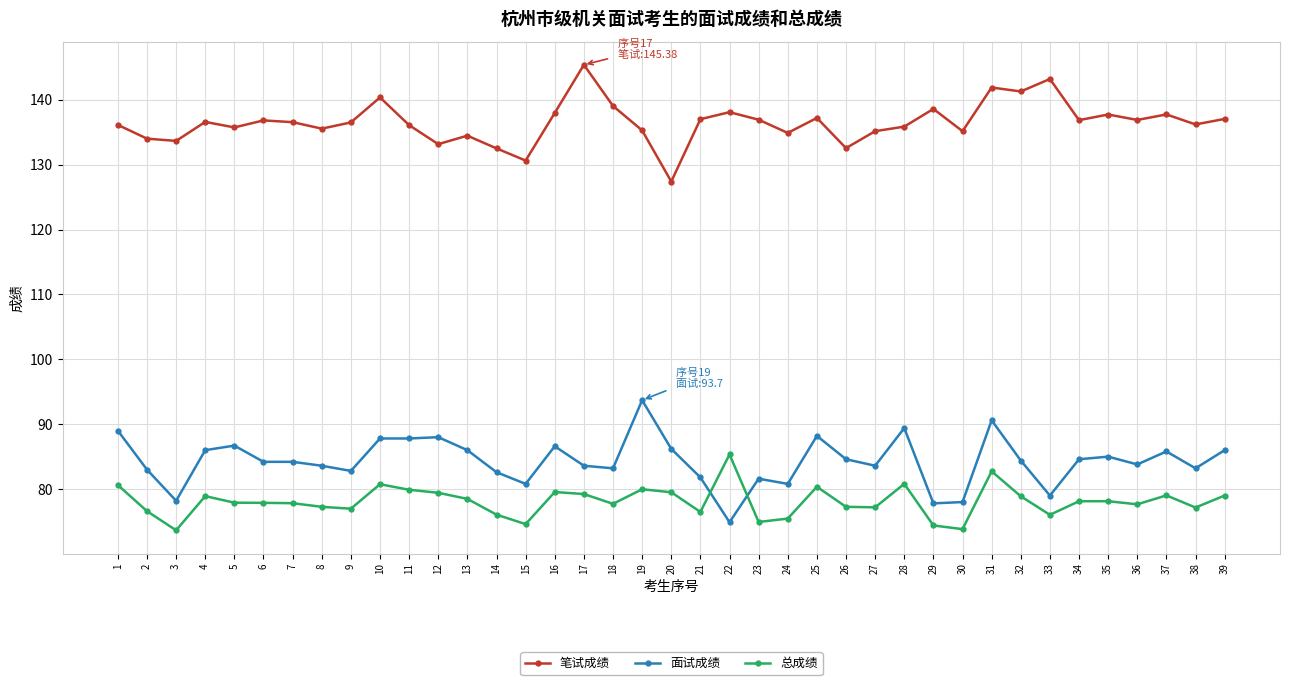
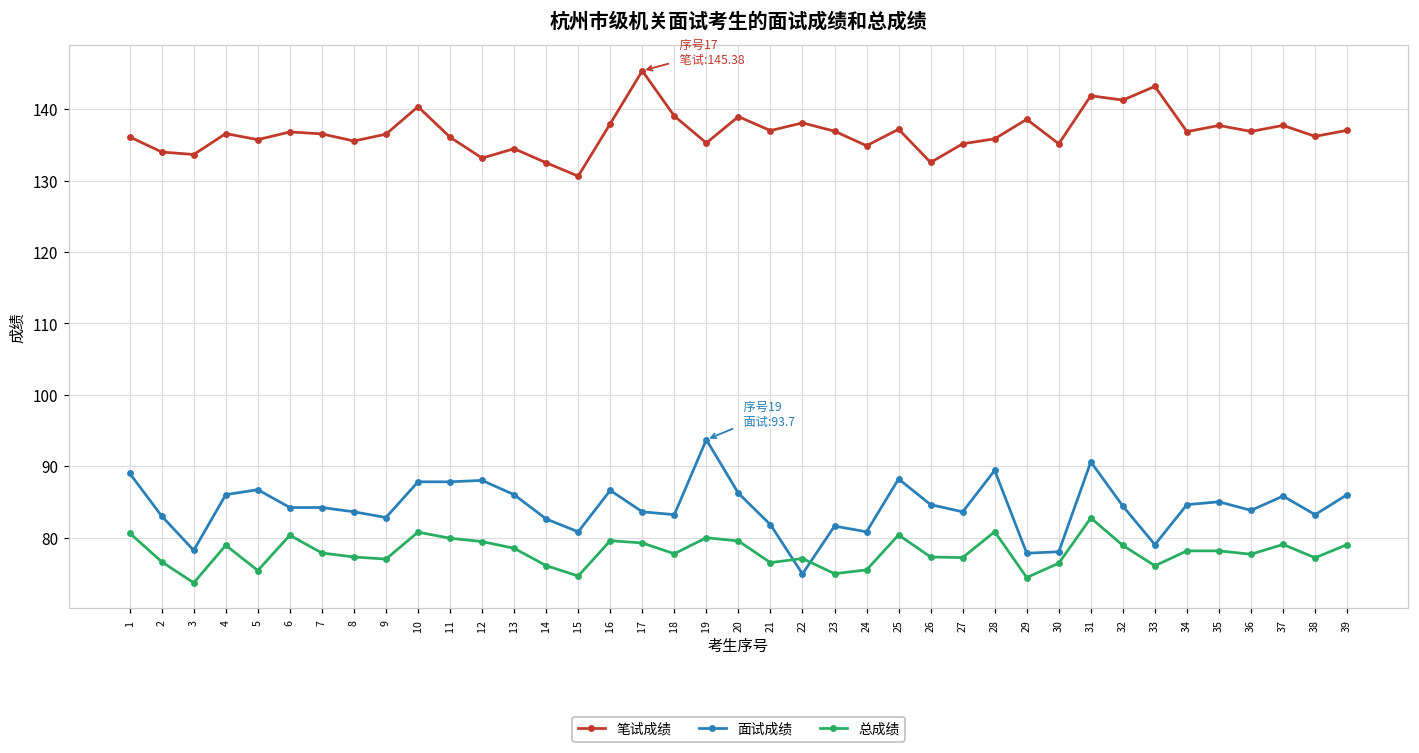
  {
    "笔试成绩": {
      "1": 136,
      "2": 134,
      "3": 134,
      "4": 137,
      "5": 136,
      "6": 137,
      "7": 137,
      "8": 136,
      "9": 137,
      "10": 140,
      "11": 136,
      "12": 133,
      "13": 134,
      "14": 133,
      "15": 131,
      "16": 138,
      "18": 139,
      "19": 135,
-     "20": 127,
+     "20": 139,
      "21": 137,
      "22": 138,
      "23": 137,
      "24": 135,
      "25": 137,
      "26": 133,
      "27": 135,
      "28": 136,
      "29": 139,
      "30": 135,
      "31": 142,
      "32": 141,
      "33": 143,
      "34": 137,
      "35": 138,
      "36": 137,
      "37": 138,
      "38": 136,
      "39": 137
    },
    "面试成绩": {
      "19": 93.7
    },
    "总成绩": {
      "1": 81,
      "2": 77,
      "3": 74,
      "4": 79,
-     "5": 78,
-     "6": 78,
+     "5": 75,
+     "6": 80,
      "7": 78,
      "8": 77,
      "9": 77,
      "10": 81,
      "11": 80,
      "12": 79,
      "13": 78,
      "14": 76,
      "15": 75,
      "16": 80,
      "17": 79,
      "18": 78,
      "19": 80,
      "20": 80,
      "21": 76,
-     "22": 85,
+     "22": 77,
      "23": 75,
      "24": 75,
      "25": 80,
      "26": 77,
      "27": 77,
      "28": 81,
      "29": 74,
-     "30": 74,
+     "30": 76,
      "31": 83,
      "32": 79,
      "33": 76,
      "34": 78,
      "35": 78,
      "36": 78,
      "37": 79,
      "38": 77,
      "39": 79
    }
  }
